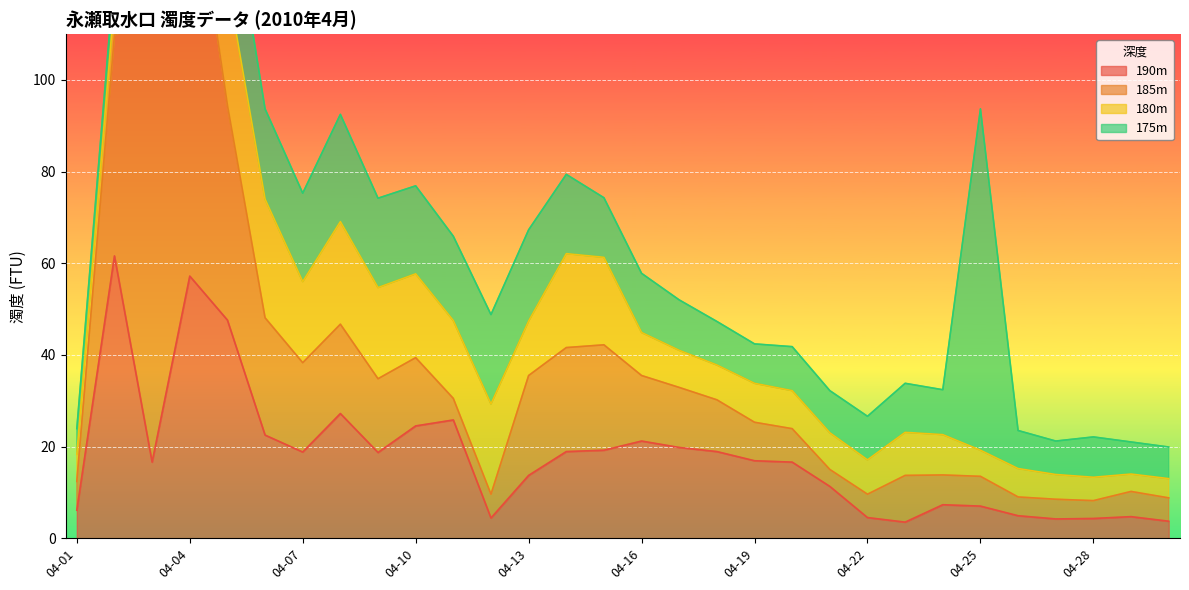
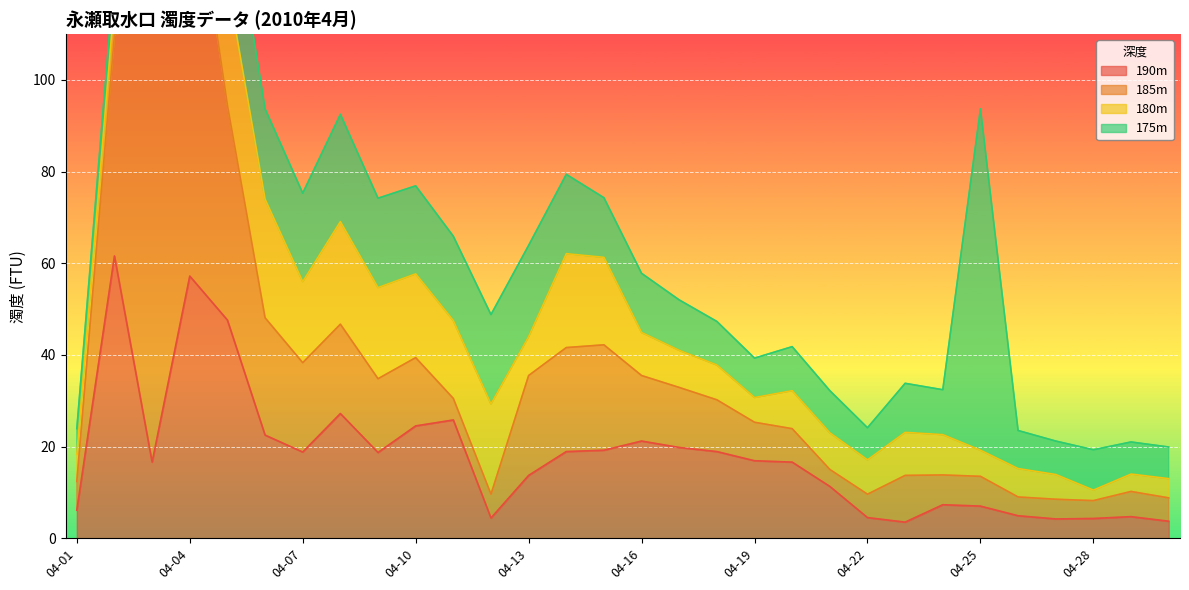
  {
    "180m": {
      "04-01": 6,
      "04-07": 18,
      "04-10": 18,
-     "04-13": 12,
+     "04-13": 9,
      "04-16": 9,
-     "04-19": 9,
+     "04-19": 5,
      "04-22": 8,
      "04-25": 6,
-     "04-28": 5
+     "04-28": 2
    },
    "175m": {
      "04-01": 6,
      "04-07": 19,
      "04-10": 19,
      "04-13": 20,
      "04-16": 13,
      "04-19": 9,
-     "04-22": 10,
+     "04-22": 7,
      "04-25": 75,
      "04-28": 9
    }
  }
